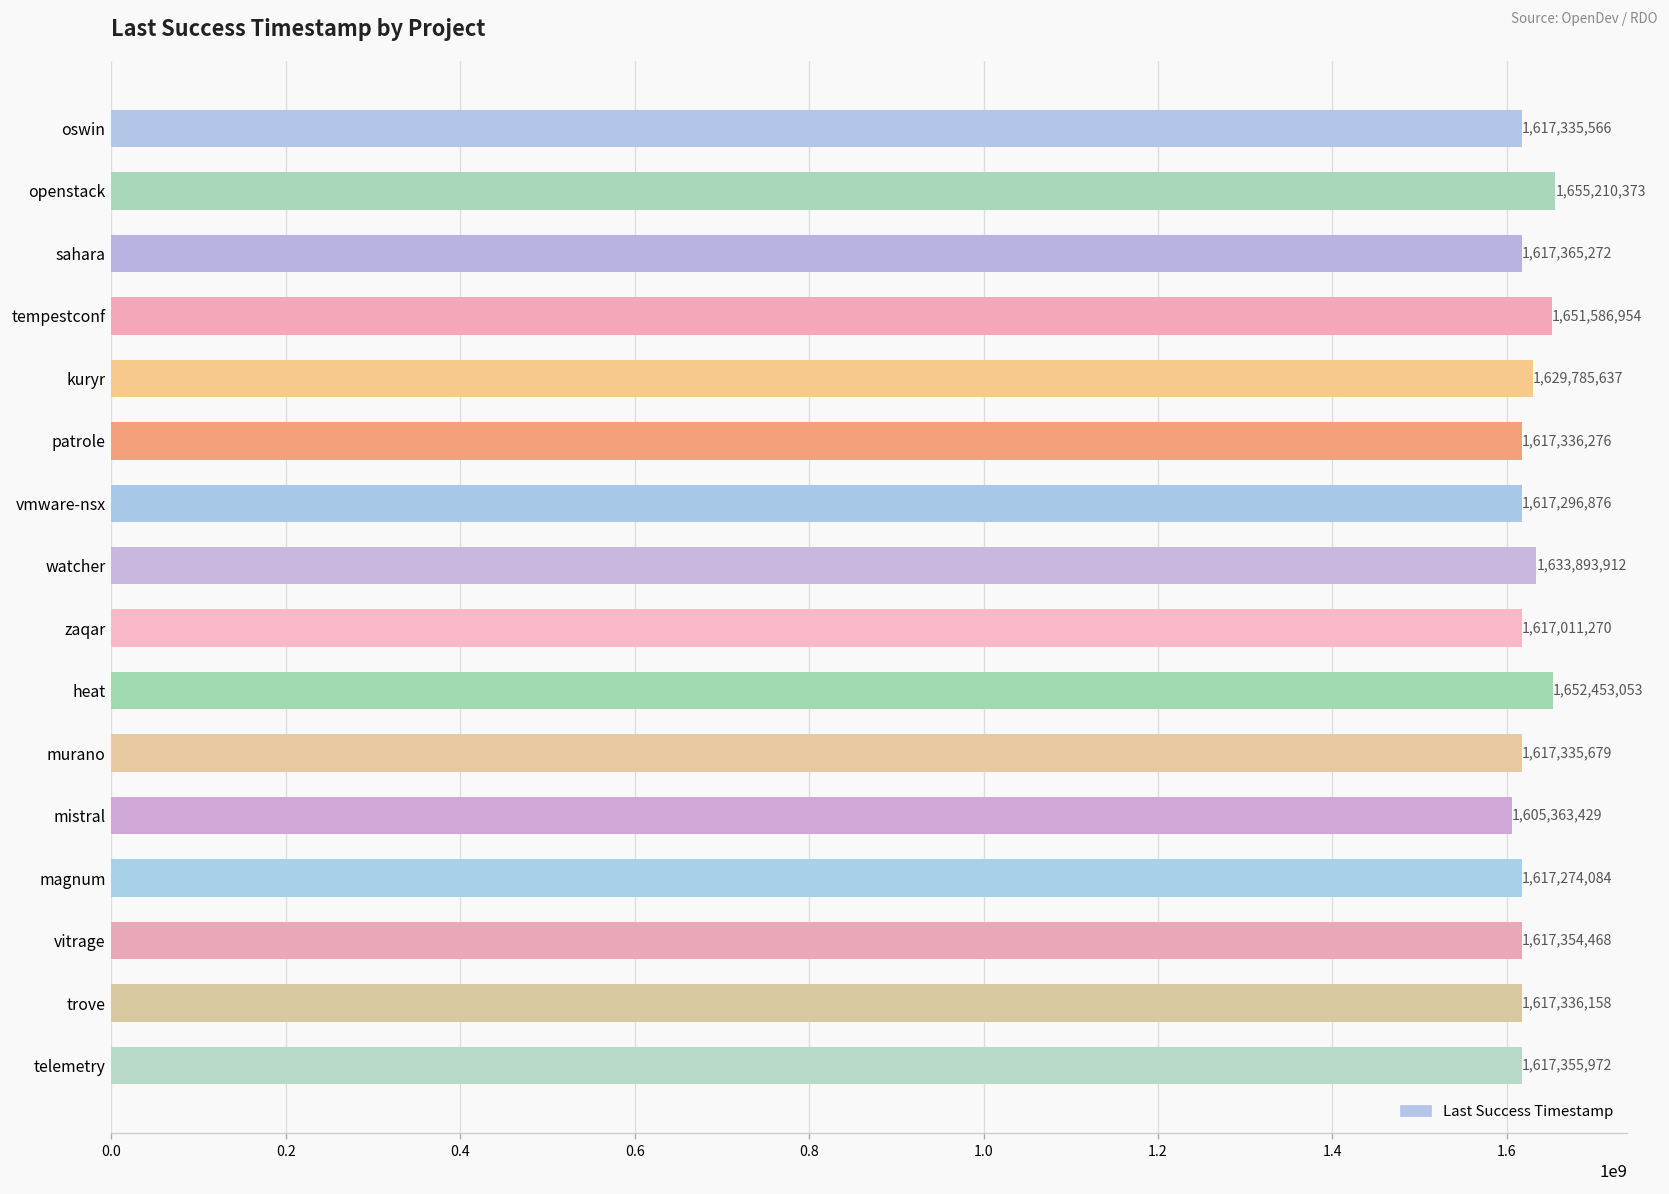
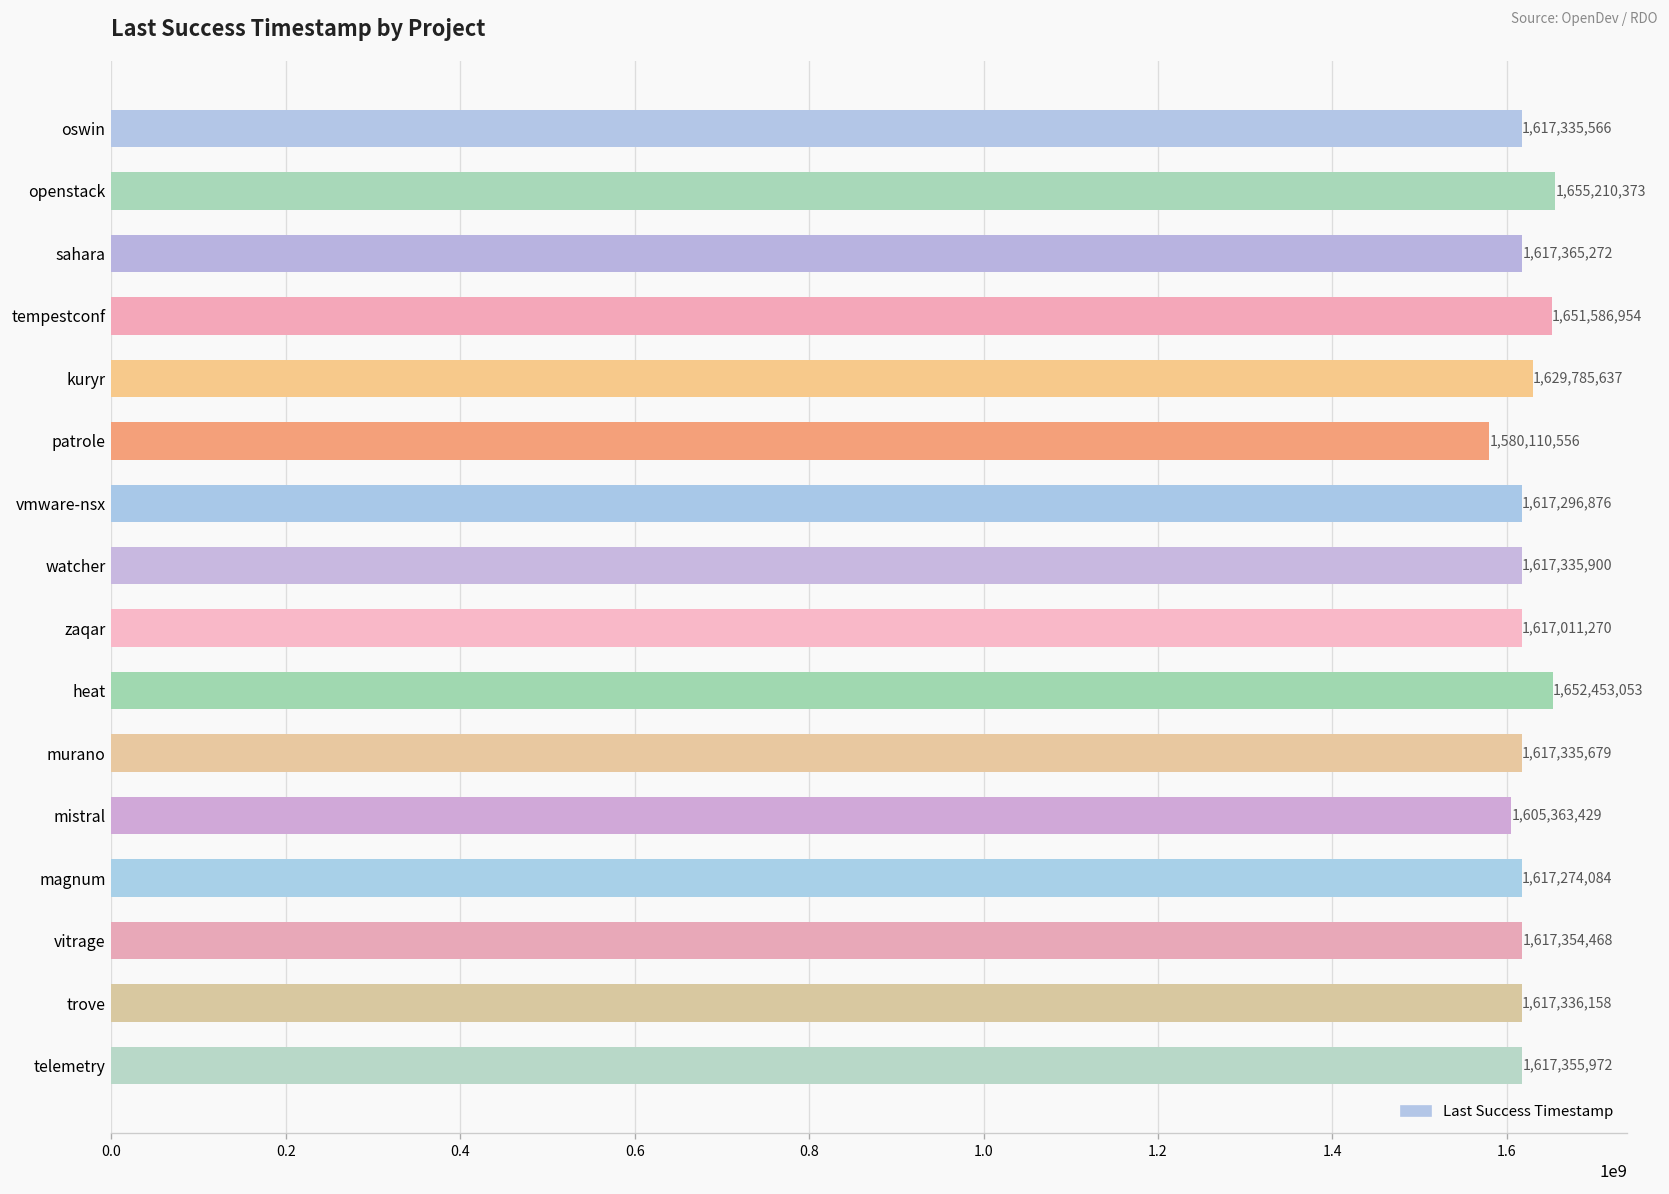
  {
    "oswin": "1,617,335,566",
    "openstack": "1,655,210,373",
    "sahara": "1,617,365,272",
    "tempestconf": "1,651,586,954",
    "kuryr": "1,629,785,637",
-   "patrole": "1,617,336,276",
+   "patrole": "1,580,110,556",
    "vmware-nsx": "1,617,296,876",
-   "watcher": "1,633,893,912",
+   "watcher": "1,617,335,900",
    "zaqar": "1,617,011,270",
    "heat": "1,652,453,053",
    "murano": "1,617,335,679",
    "mistral": "1,605,363,429",
    "magnum": "1,617,274,084",
    "vitrage": "1,617,354,468",
    "trove": "1,617,336,158",
    "telemetry": "1,617,355,972"
  }
